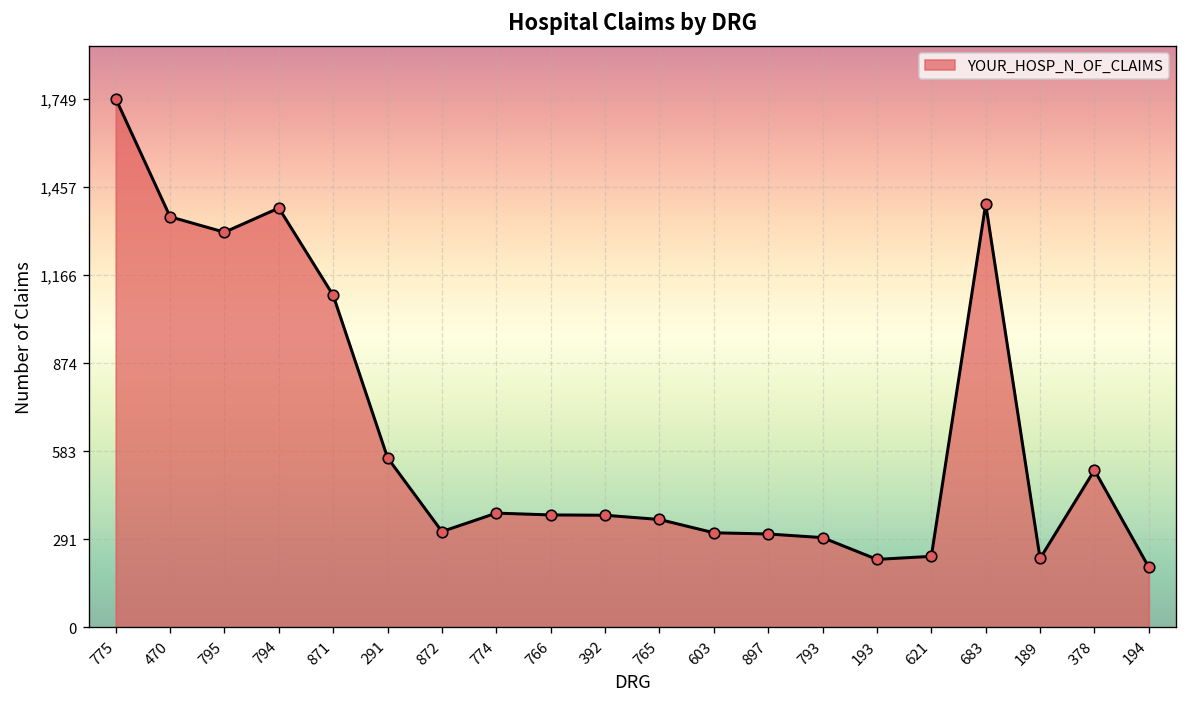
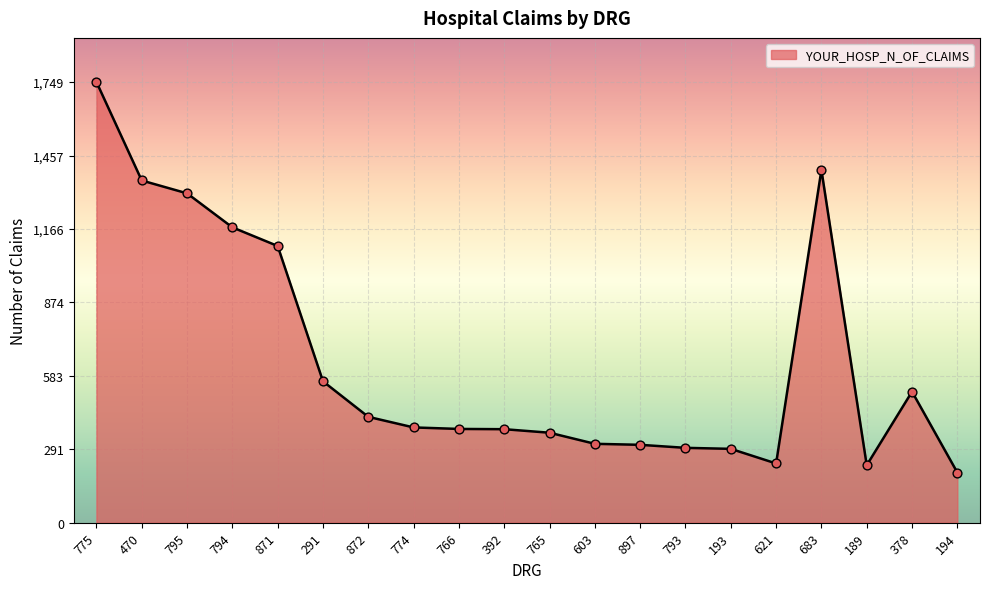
  {
    "775": "1,750",
    "470": "1,360",
    "795": "1,310",
-   "794": "1,390",
+   "794": "1,170",
    "871": "1,100",
    "291": "560",
-   "872": "320",
+   "872": "420",
    "774": "380",
    "766": "370",
    "392": "370",
    "765": "360",
    "603": "310",
    "897": "310",
    "793": "300",
-   "193": "230",
+   "193": "290",
    "621": "240",
    "683": "1,400",
    "189": "230",
    "378": "520",
    "194": "200"
  }
